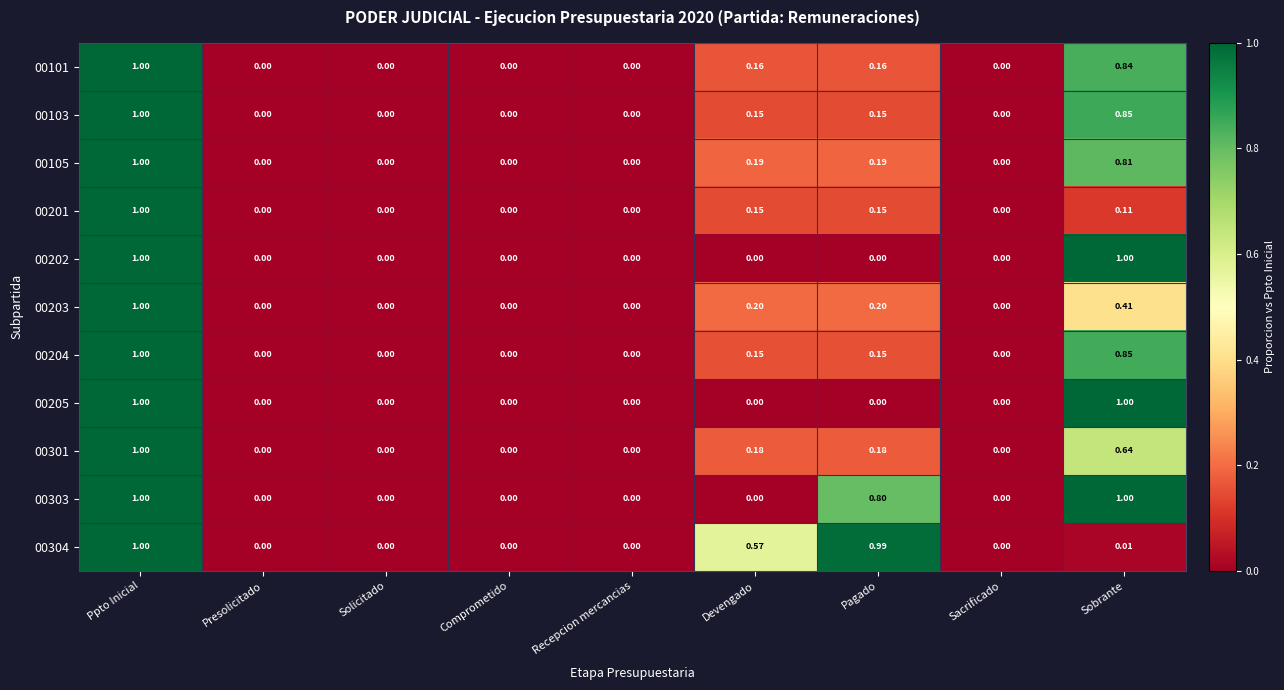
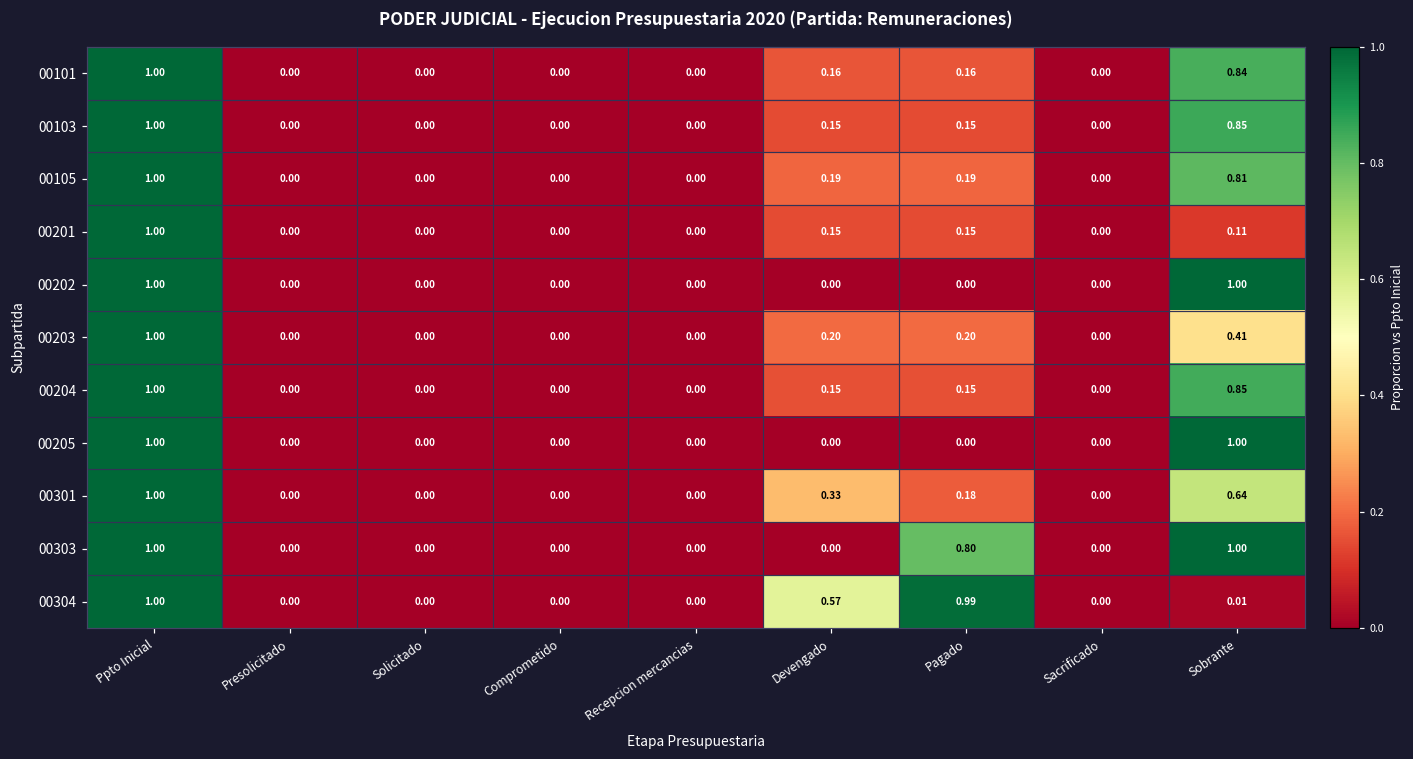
  {
    "00101": {
      "Ppto Inicial": 1.00,
      "Presolicitado": 0.00,
      "Solicitado": 0.00,
      "Comprometido": 0.00,
      "Recepcion mercancias": 0.00,
      "Devengado": 0.16,
      "Pagado": 0.16,
      "Sacrificado": 0.00,
      "Sobrante": 0.84
    },
    "00103": {
      "Ppto Inicial": 1.00,
      "Presolicitado": 0.00,
      "Solicitado": 0.00,
      "Comprometido": 0.00,
      "Recepcion mercancias": 0.00,
      "Devengado": 0.15,
      "Pagado": 0.15,
      "Sacrificado": 0.00,
      "Sobrante": 0.85
    },
    "00105": {
      "Ppto Inicial": 1.00,
      "Presolicitado": 0.00,
      "Solicitado": 0.00,
      "Comprometido": 0.00,
      "Recepcion mercancias": 0.00,
      "Devengado": 0.19,
      "Pagado": 0.19,
      "Sacrificado": 0.00,
      "Sobrante": 0.81
    },
    "00201": {
      "Ppto Inicial": 1.00,
      "Presolicitado": 0.00,
      "Solicitado": 0.00,
      "Comprometido": 0.00,
      "Recepcion mercancias": 0.00,
      "Devengado": 0.15,
      "Pagado": 0.15,
      "Sacrificado": 0.00,
      "Sobrante": 0.11
    },
    "00202": {
      "Ppto Inicial": 1.00,
      "Presolicitado": 0.00,
      "Solicitado": 0.00,
      "Comprometido": 0.00,
      "Recepcion mercancias": 0.00,
      "Devengado": 0.00,
      "Pagado": 0.00,
      "Sacrificado": 0.00,
      "Sobrante": 1.00
    },
    "00203": {
      "Ppto Inicial": 1.00,
      "Presolicitado": 0.00,
      "Solicitado": 0.00,
      "Comprometido": 0.00,
      "Recepcion mercancias": 0.00,
      "Devengado": 0.20,
      "Pagado": 0.20,
      "Sacrificado": 0.00,
      "Sobrante": 0.41
    },
    "00204": {
      "Ppto Inicial": 1.00,
      "Presolicitado": 0.00,
      "Solicitado": 0.00,
      "Comprometido": 0.00,
      "Recepcion mercancias": 0.00,
      "Devengado": 0.15,
      "Pagado": 0.15,
      "Sacrificado": 0.00,
      "Sobrante": 0.85
    },
    "00205": {
      "Ppto Inicial": 1.00,
      "Presolicitado": 0.00,
      "Solicitado": 0.00,
      "Comprometido": 0.00,
      "Recepcion mercancias": 0.00,
      "Devengado": 0.00,
      "Pagado": 0.00,
      "Sacrificado": 0.00,
      "Sobrante": 1.00
    },
    "00301": {
      "Ppto Inicial": 1.00,
      "Presolicitado": 0.00,
      "Solicitado": 0.00,
      "Comprometido": 0.00,
      "Recepcion mercancias": 0.00,
-     "Devengado": 0.18,
+     "Devengado": 0.33,
      "Pagado": 0.18,
      "Sacrificado": 0.00,
      "Sobrante": 0.64
    },
    "00303": {
      "Ppto Inicial": 1.00,
      "Presolicitado": 0.00,
      "Solicitado": 0.00,
      "Comprometido": 0.00,
      "Recepcion mercancias": 0.00,
      "Devengado": 0.00,
      "Pagado": 0.80,
      "Sacrificado": 0.00,
      "Sobrante": 1.00
    },
    "00304": {
      "Ppto Inicial": 1.00,
      "Presolicitado": 0.00,
      "Solicitado": 0.00,
      "Comprometido": 0.00,
      "Recepcion mercancias": 0.00,
      "Devengado": 0.57,
      "Pagado": 0.99,
      "Sacrificado": 0.00,
      "Sobrante": 0.01
    }
  }
